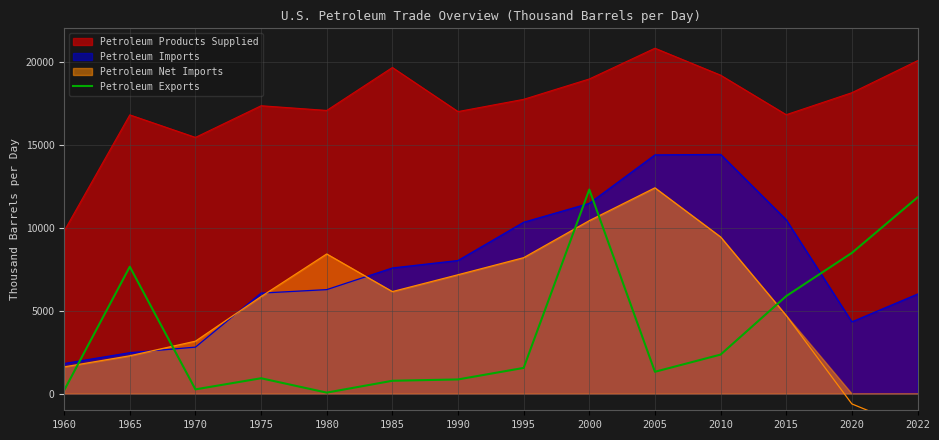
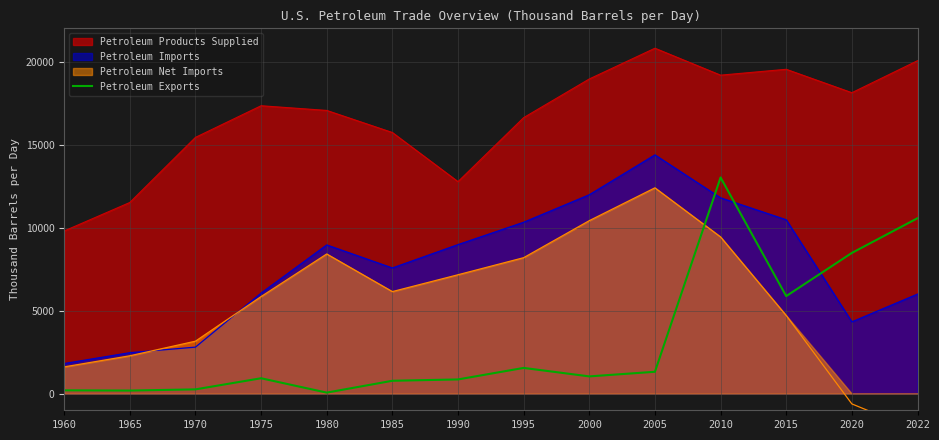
  {
    "Petroleum Products Supplied": {
      "1960": 9800,
-     "1965": 16800,
+     "1965": 11500,
      "1970": 15400,
      "1975": 17300,
      "1980": 17100,
-     "1985": 19600,
-     "1990": 17000,
-     "1995": 17700,
+     "1985": 15700,
+     "1990": 12800,
+     "1995": 16600,
      "2000": 19000,
      "2005": 20800,
      "2010": 19200,
-     "2015": 16800,
+     "2015": 19500,
      "2020": 18100,
      "2022": 20100
    },
    "Petroleum Imports": {
      "1960": 1800,
      "1965": 2500,
      "1970": 2800,
      "1975": 6100,
-     "1980": 6300,
+     "1980": 9000,
      "1985": 7600,
-     "1990": 8000,
+     "1990": 9000,
      "1995": 10300,
-     "2000": 11500,
+     "2000": 12000,
      "2005": 14400,
-     "2010": 14400,
+     "2010": 11800,
      "2015": 10500,
      "2020": 4300,
      "2022": 6000
    },
    "Petroleum Exports": {
      "1960": 200,
-     "1965": 7600,
+     "1965": 200,
      "1970": 300,
      "1975": 900,
      "1980": 100,
      "1985": 800,
      "1990": 900,
      "1995": 1600,
-     "2000": 12300,
+     "2000": 1000,
      "2005": 1300,
-     "2010": 2400,
+     "2010": 13000,
      "2015": 5900,
      "2020": 8500,
-     "2022": 11800
+     "2022": 10600
    }
  }
